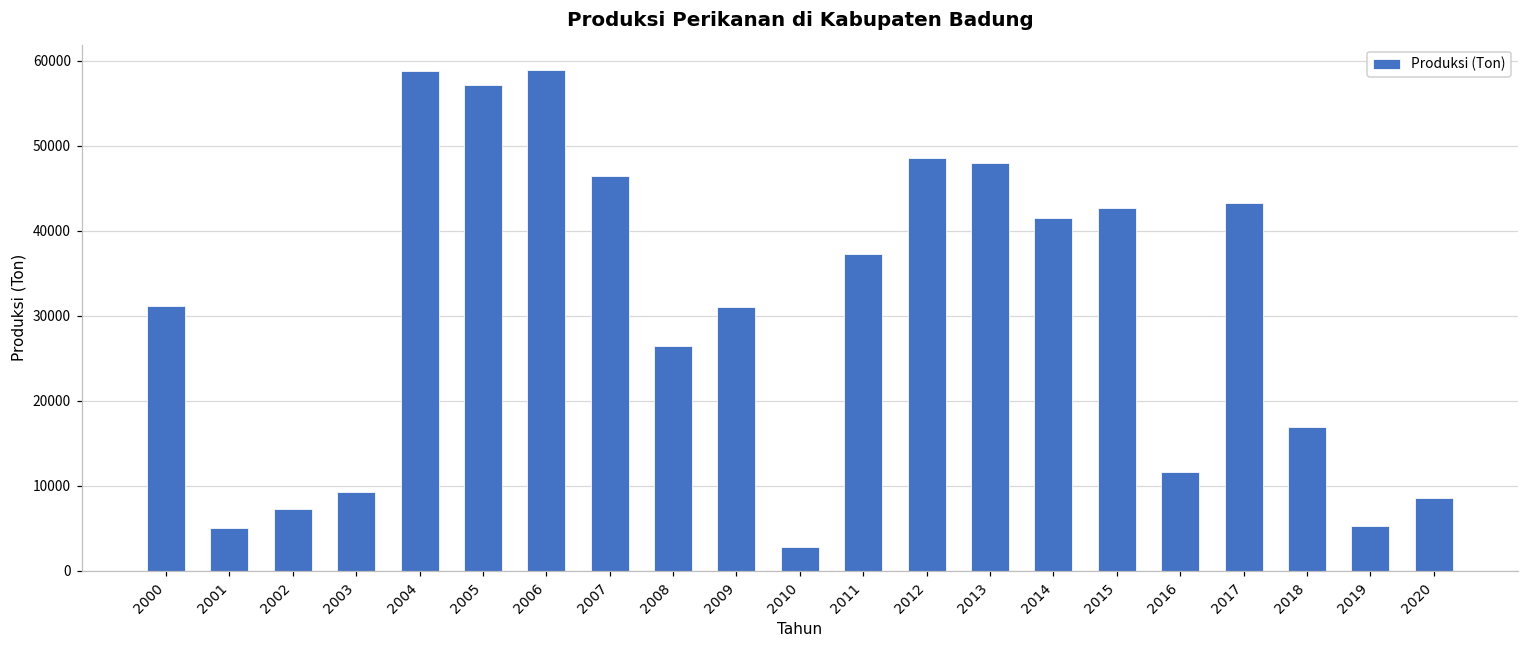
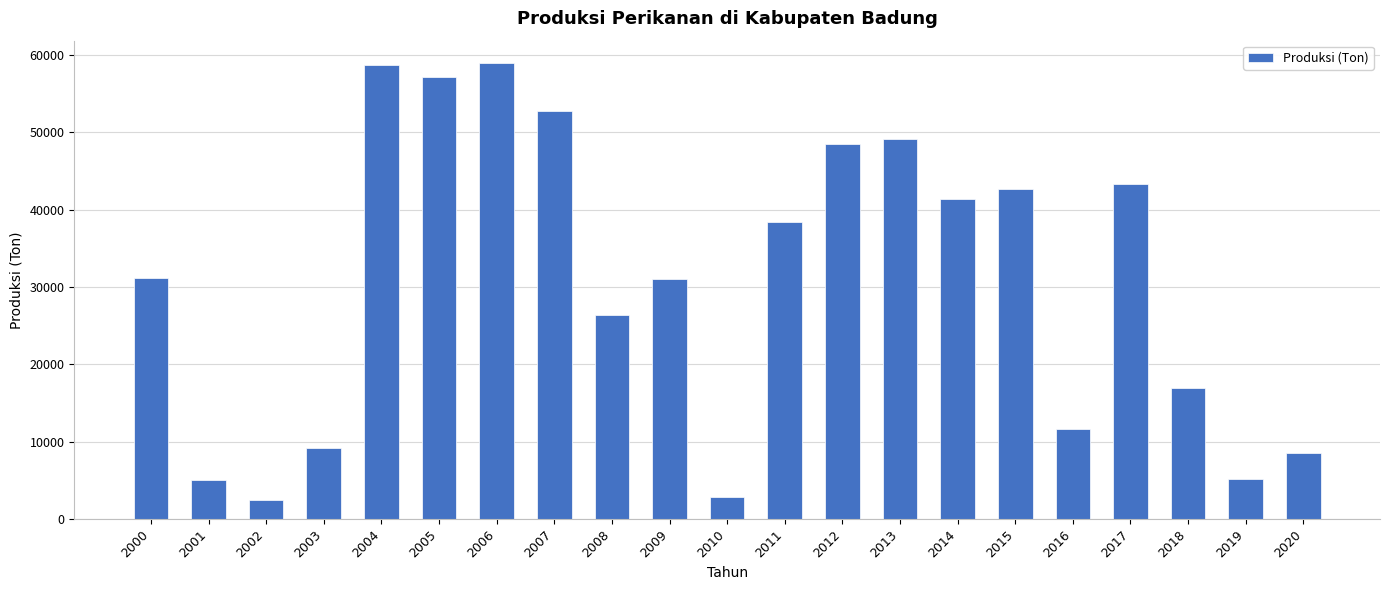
  {
    "2000": 31000,
    "2001": 5000,
-   "2002": 7000,
+   "2002": 2000,
    "2003": 9000,
    "2004": 59000,
    "2005": 57000,
    "2006": 59000,
-   "2007": 46000,
+   "2007": 53000,
    "2008": 26000,
    "2009": 31000,
    "2010": 3000,
-   "2011": 37000,
+   "2011": 38000,
    "2012": 49000,
-   "2013": 48000,
+   "2013": 49000,
    "2014": 41000,
    "2015": 43000,
    "2016": 12000,
    "2017": 43000,
    "2018": 17000,
    "2019": 5000,
    "2020": 9000
  }
